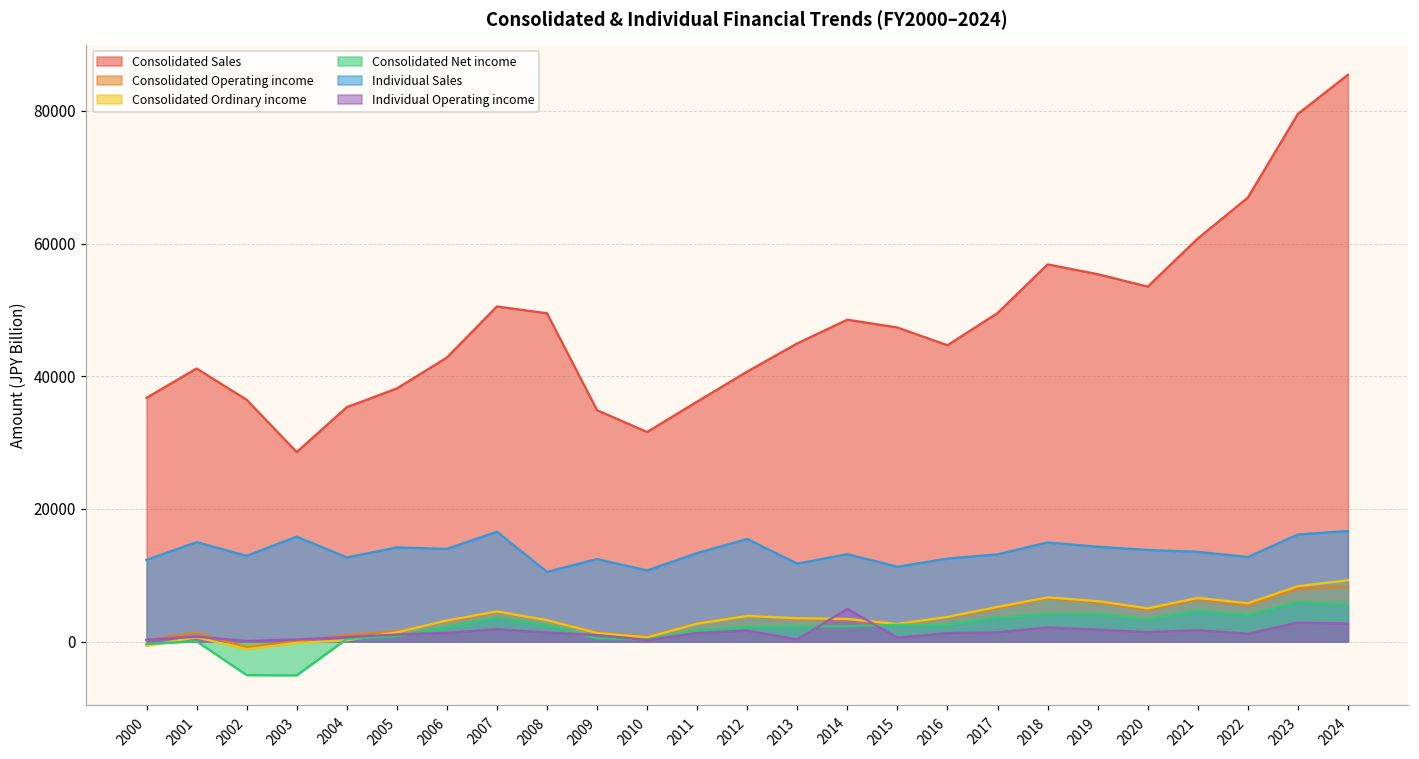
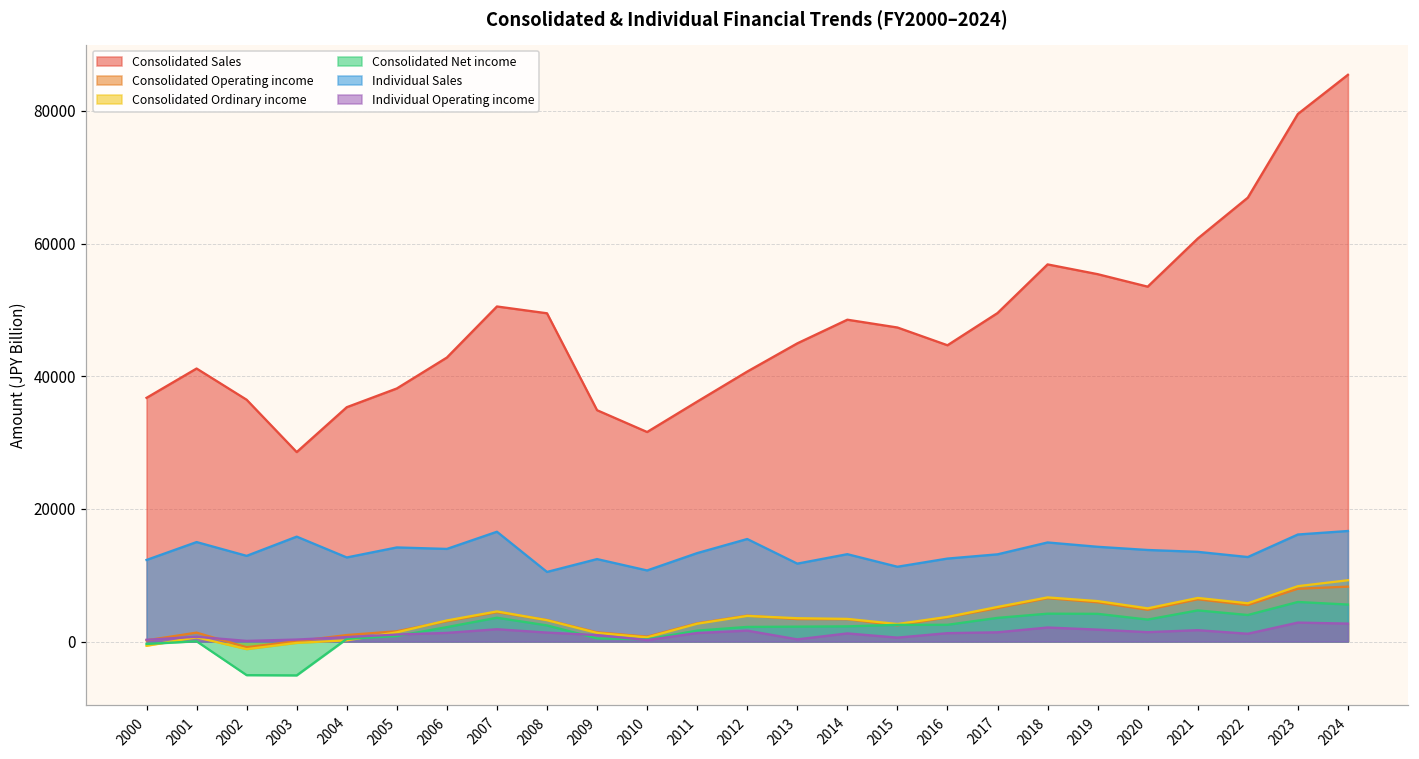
  {
    "Individual Sales": {
      "2000": 12000,
      "2001": 15000,
      "2002": 13000,
      "2003": 16000,
      "2004": 13000,
      "2005": 14000,
      "2006": 14000,
      "2007": 17000,
      "2008": 10000,
      "2009": 12000,
      "2010": 11000,
      "2011": 13000,
      "2012": 15000,
      "2013": 12000,
      "2014": 13000,
      "2015": 11000,
      "2016": 13000,
      "2017": 13000,
      "2018": 15000,
      "2019": 14000,
      "2020": 14000,
      "2021": 14000,
      "2022": 13000,
      "2023": 16000,
      "2024": 17000
    },
    "Individual Operating income": {
      "2006": 1000,
      "2007": 2000,
      "2008": 1000,
      "2012": 2000,
      "2013": 0,
-     "2014": 5000,
+     "2014": 1000,
      "2015": 1000,
      "2016": 1000,
      "2017": 1000,
      "2018": 2000,
      "2019": 2000,
      "2020": 1000,
      "2021": 2000,
      "2022": 1000,
      "2023": 3000,
      "2024": 3000
    }
  }
